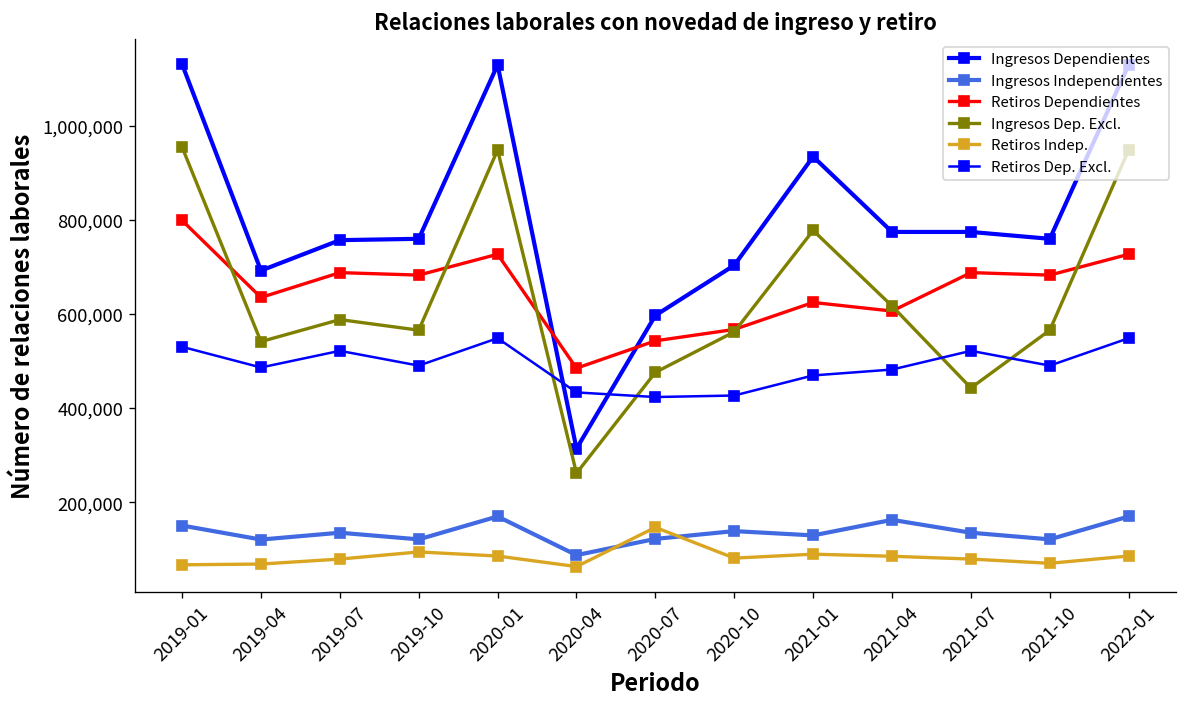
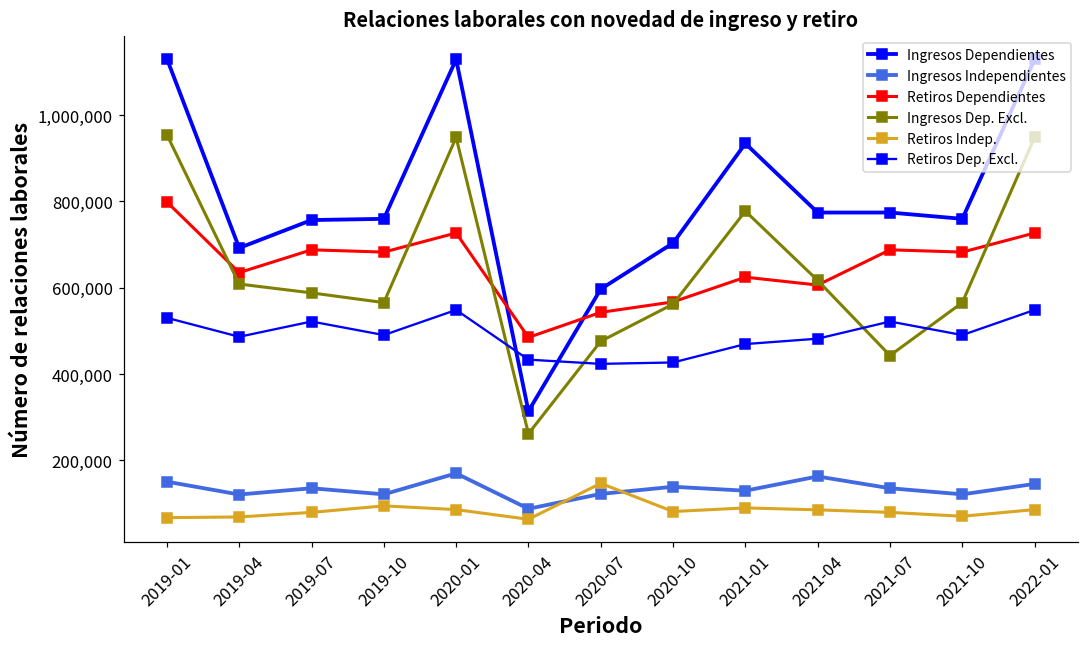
  {
    "Ingresos Independientes": {
      "2019-01": "150,000",
      "2019-04": "120,000",
      "2019-07": "140,000",
      "2019-10": "120,000",
      "2020-01": "170,000",
      "2020-04": "90,000",
      "2020-07": "120,000",
      "2020-10": "140,000",
      "2021-01": "130,000",
      "2021-04": "160,000",
      "2021-07": "140,000",
      "2021-10": "120,000",
-     "2022-01": "170,000"
+     "2022-01": "150,000"
    },
    "Retiros Dependientes": {
      "2019-01": "800,000",
      "2019-04": "630,000",
      "2019-07": "690,000",
      "2019-10": "680,000",
      "2020-01": "730,000",
      "2020-04": "480,000",
      "2020-07": "540,000",
      "2021-01": "620,000",
      "2021-04": "610,000",
      "2021-07": "690,000",
      "2021-10": "680,000",
      "2022-01": "730,000"
    },
    "Ingresos Dep. Excl.": {
      "2019-01": "950,000",
-     "2019-04": "540,000",
+     "2019-04": "610,000",
      "2019-07": "590,000",
      "2019-10": "570,000",
      "2020-01": "950,000",
      "2020-04": "260,000",
      "2020-07": "480,000",
      "2021-01": "780,000",
      "2021-04": "620,000",
      "2021-07": "440,000",
      "2021-10": "570,000"
    },
    "Retiros Indep.": {
      "2019-01": "70,000",
      "2019-04": "70,000",
      "2019-07": "80,000",
      "2019-10": "90,000",
      "2020-01": "90,000",
      "2020-04": "60,000",
      "2020-07": "150,000",
      "2020-10": "80,000",
      "2021-01": "90,000",
      "2021-04": "90,000",
      "2021-07": "80,000",
      "2021-10": "70,000",
      "2022-01": "90,000"
    }
  }
